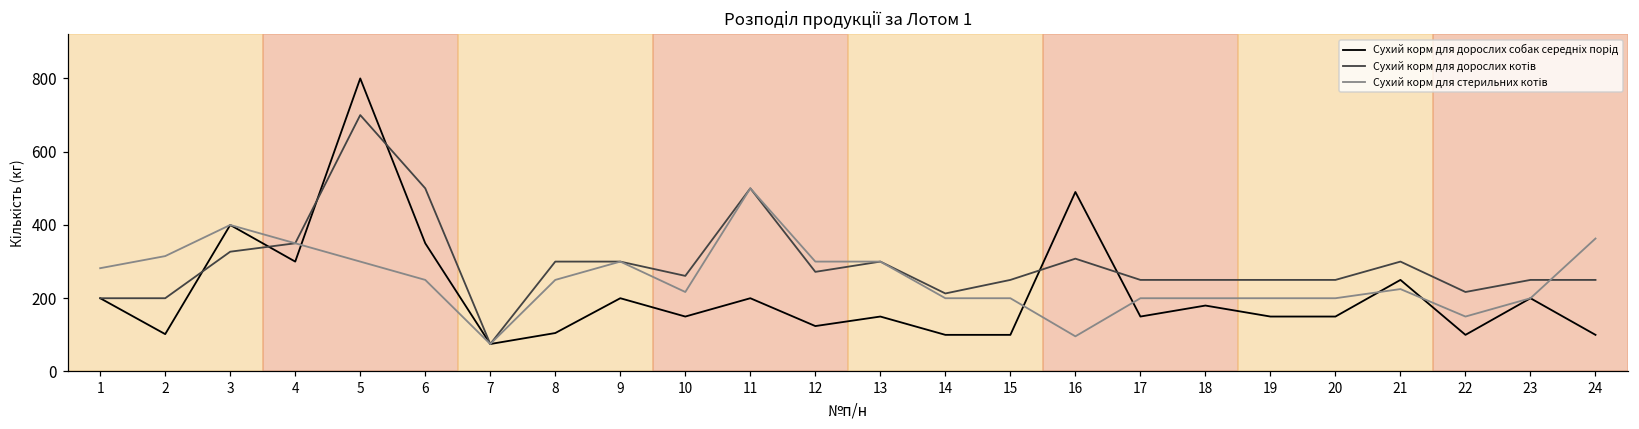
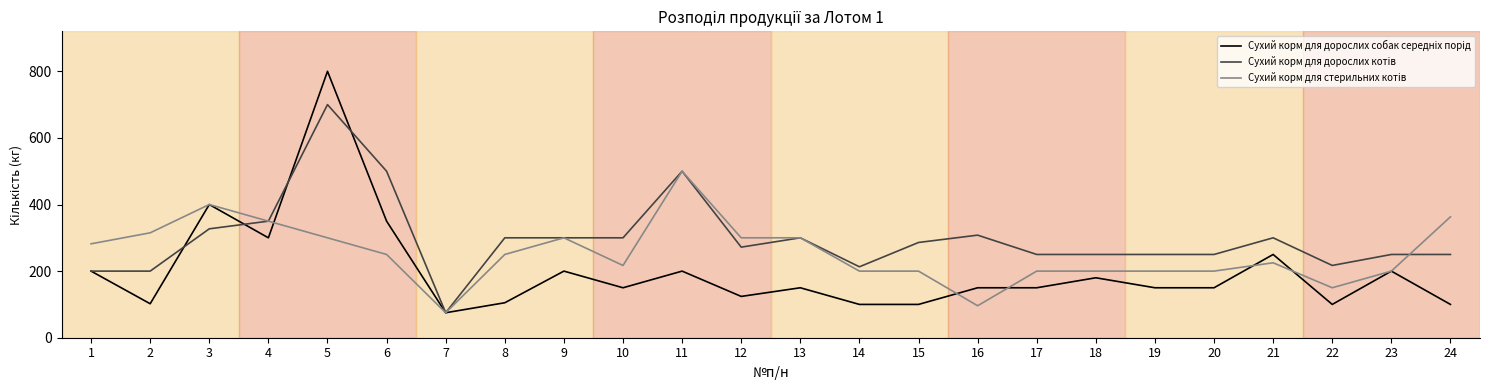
  {
    "Сухий корм для дорослих собак середніх порід": {
      "2": 100,
      "4": 300,
      "5": 800,
      "6": 350,
      "8": 110,
      "9": 200,
      "10": 150,
      "11": 200,
      "12": 120,
      "13": 150,
      "14": 100,
      "15": 100,
-     "16": 490,
+     "16": 150,
      "17": 150,
      "18": 180,
      "19": 150,
      "20": 150,
      "21": 250,
      "22": 100,
      "24": 100
    },
    "Сухий корм для дорослих котів": {
      "2": 200,
      "3": 330,
      "5": 700,
      "6": 500,
      "8": 300,
-     "10": 260,
+     "10": 300,
      "12": 270,
      "14": 210,
-     "15": 250,
+     "15": 290,
      "16": 310,
      "17": 250,
      "18": 250,
      "19": 250,
      "20": 250,
      "21": 300,
      "22": 220,
      "23": 250,
      "24": 250
    },
    "Сухий корм для стерильних котів": {
      "1": 280,
      "2": 320,
      "5": 300,
      "6": 250,
      "8": 250,
      "10": 220,
      "12": 300,
      "14": 200,
      "15": 200,
      "16": 100,
      "17": 200,
      "18": 200,
      "19": 200,
      "20": 200,
      "21": 230,
      "22": 150,
      "24": 360
    }
  }
